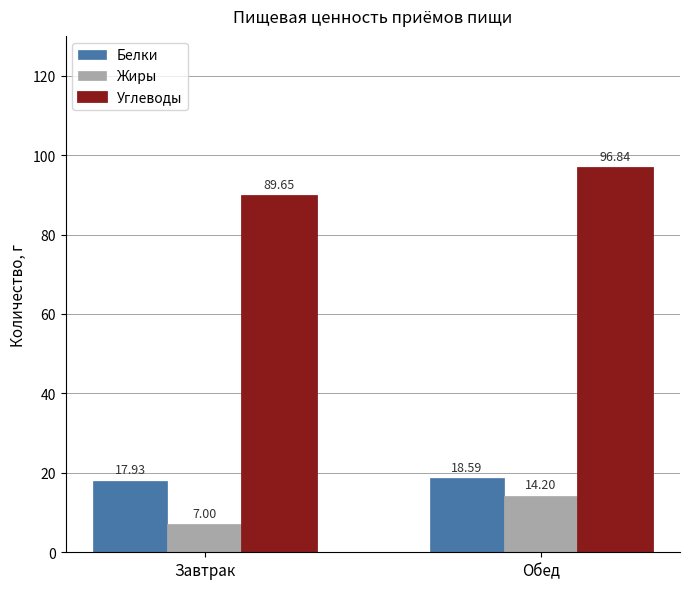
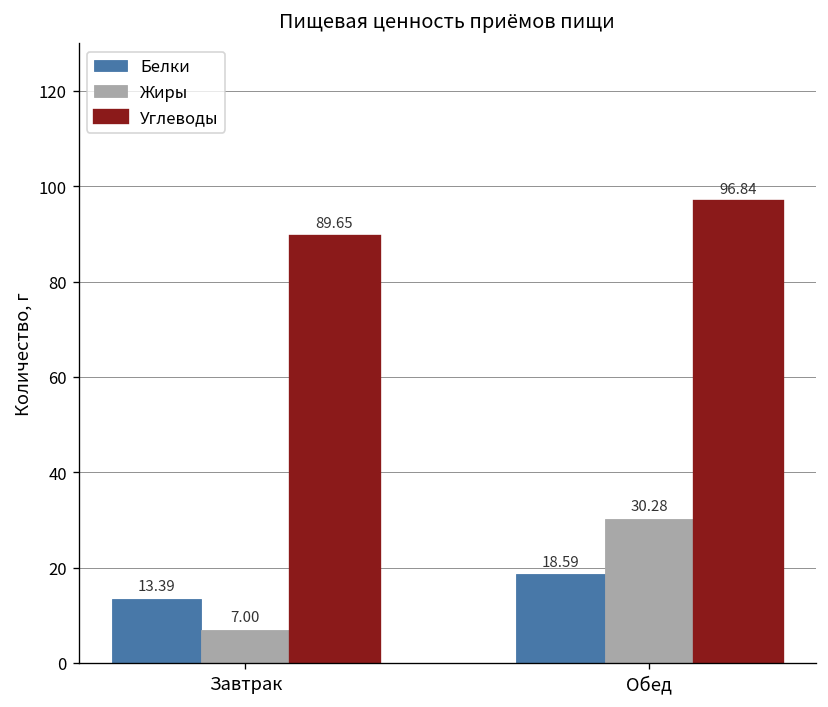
  {
    "Белки": {
-     "Завтрак": 17.93,
+     "Завтрак": 13.39,
      "Обед": 18.59
    },
    "Жиры": {
      "Завтрак": 7.00,
-     "Обед": 14.20
+     "Обед": 30.28
    },
    "Углеводы": {
      "Завтрак": 89.65,
      "Обед": 96.84
    }
  }
